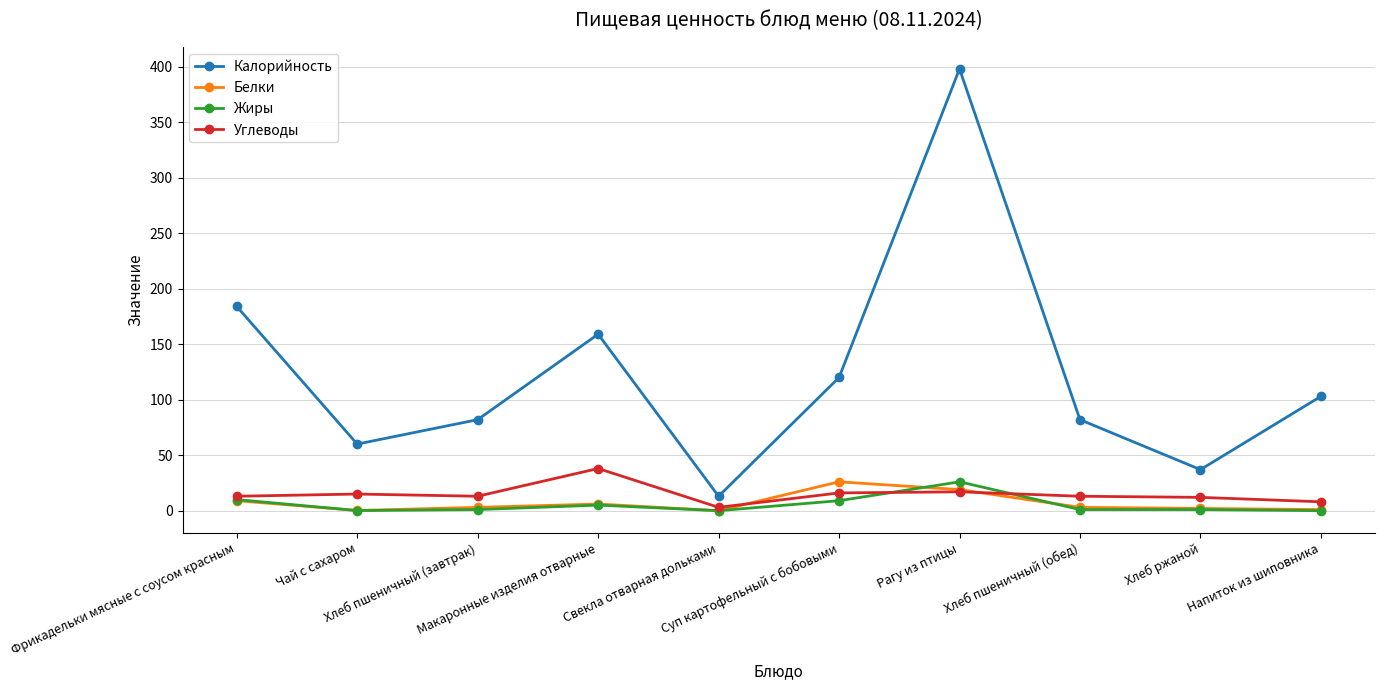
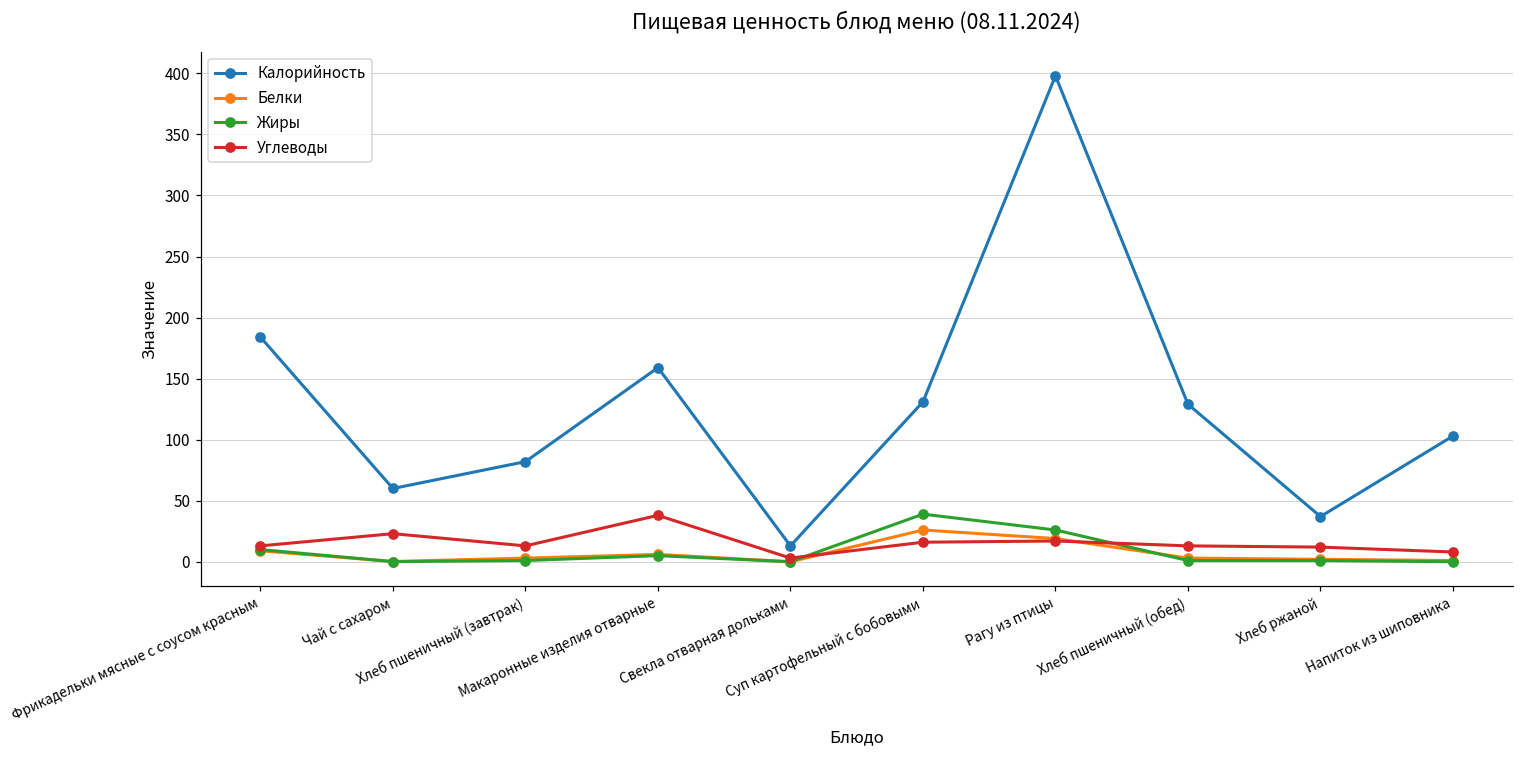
  {
    "Калорийность": {
      "Фрикадельки мясные с соусом красным": 184,
      "Чай с сахаром": 60,
      "Хлеб пшеничный (завтрак)": 82,
      "Макаронные изделия отварные": 159,
      "Свекла отварная дольками": 13,
-     "Суп картофельный с бобовыми": 120,
+     "Суп картофельный с бобовыми": 131,
      "Рагу из птицы": 398,
-     "Хлеб пшеничный (обед)": 82,
+     "Хлеб пшеничный (обед)": 129,
      "Хлеб ржаной": 37,
      "Напиток из шиповника": 103
    },
    "Белки": {
      "Суп картофельный с бобовыми": 26
    },
    "Жиры": {
-     "Суп картофельный с бобовыми": 9,
+     "Суп картофельный с бобовыми": 39,
      "Рагу из птицы": 26
    },
    "Углеводы": {
      "Фрикадельки мясные с соусом красным": 13,
-     "Чай с сахаром": 15,
+     "Чай с сахаром": 23,
      "Хлеб пшеничный (завтрак)": 13,
      "Макаронные изделия отварные": 38,
      "Свекла отварная дольками": 3,
      "Суп картофельный с бобовыми": 16,
      "Хлеб пшеничный (обед)": 13,
      "Хлеб ржаной": 12,
      "Напиток из шиповника": 8
    }
  }
